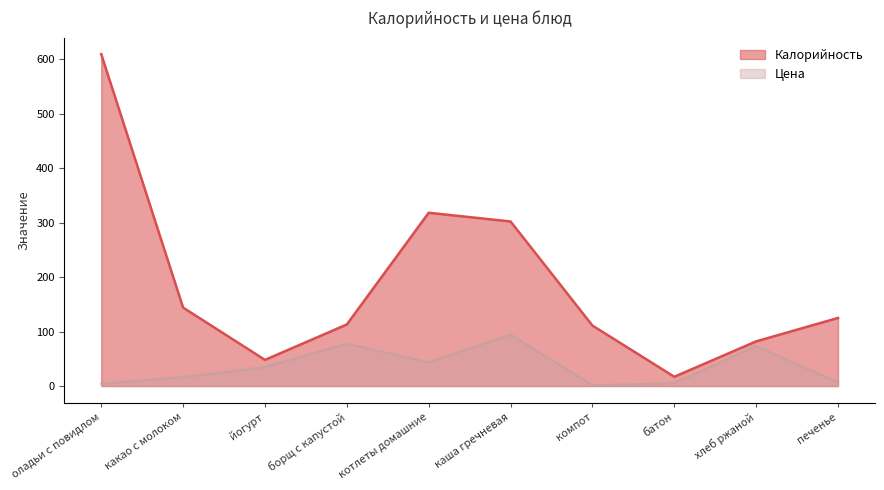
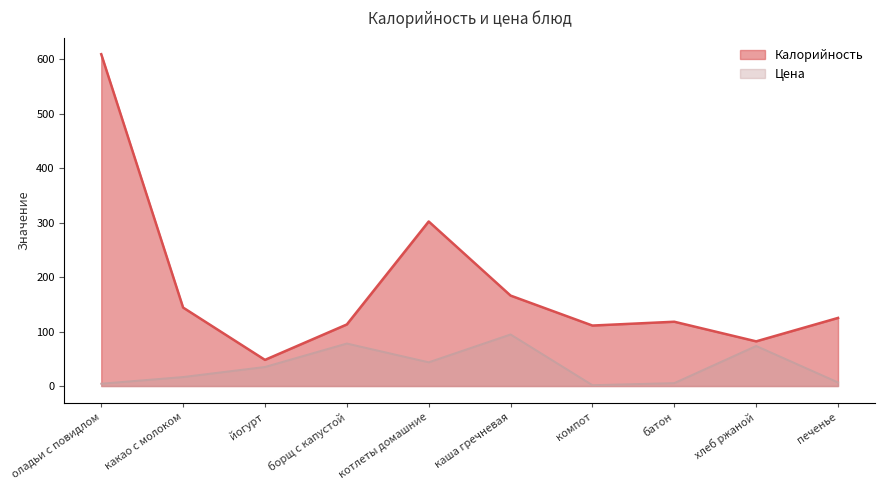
  {
    "Калорийность": {
      "оладьи с повидлом": 610,
      "какао с молоком": 140,
      "йогурт": 50,
      "борщ с капустой": 110,
-     "котлеты домашние": 320,
-     "каша гречневая": 300,
+     "котлеты домашние": 300,
+     "каша гречневая": 170,
      "компот": 110,
-     "батон": 20,
+     "батон": 120,
      "хлеб ржаной": 80,
      "печенье": 130
    },
    "Цена": {
      "оладьи с повидлом": 0,
      "какао с молоком": 20,
      "йогурт": 40,
      "борщ с капустой": 80,
      "котлеты домашние": 40,
      "каша гречневая": 90,
      "компот": 0,
      "батон": 10,
      "хлеб ржаной": 70,
      "печенье": 10
    }
  }
